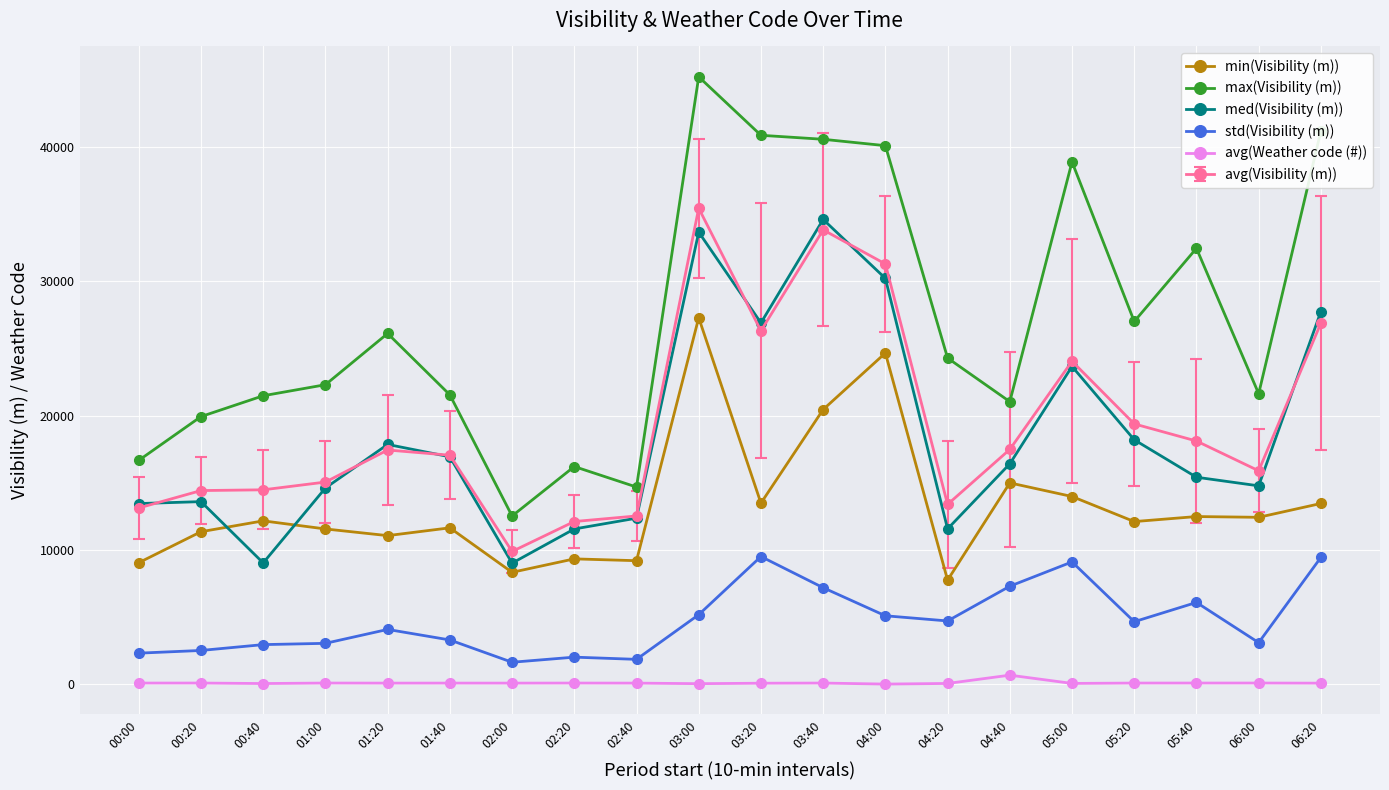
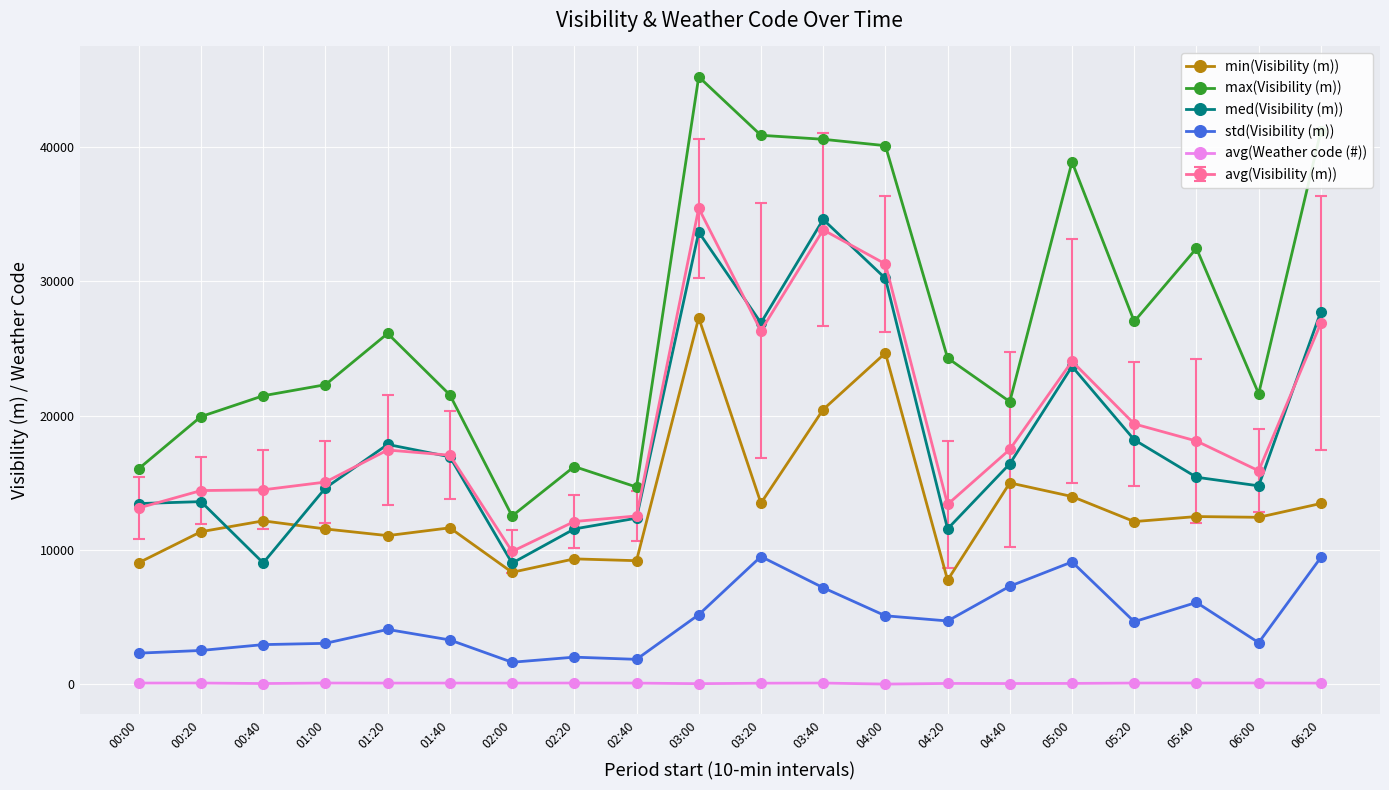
  {
    "min(Visibility (m))": {
      "00:00": 9000,
      "00:20": 11300,
      "00:40": 12200,
      "01:00": 11600,
      "01:20": 11100,
      "01:40": 11600,
      "02:20": 9300,
      "02:40": 9200,
      "03:00": 27300,
      "03:20": 13500,
      "03:40": 20400,
      "04:00": 24700,
      "04:20": 7700,
      "04:40": 15000,
      "05:00": 14000,
      "05:20": 12100,
      "05:40": 12500,
      "06:00": 12400,
      "06:20": 13500
    },
    "max(Visibility (m))": {
-     "00:00": 16700,
+     "00:00": 16000,
      "00:20": 19900,
      "00:40": 21500,
      "01:00": 22300,
      "01:20": 26100,
      "01:40": 21500,
      "02:00": 12500,
      "02:20": 16200,
      "02:40": 14700,
      "03:00": 45200,
      "03:20": 40900,
      "03:40": 40600,
      "04:00": 40100,
      "04:20": 24300,
      "04:40": 21000,
      "05:00": 38900,
      "05:20": 27000,
      "05:40": 32500,
      "06:00": 21600
    },
    "med(Visibility (m))": {
      "00:00": 13400,
      "00:20": 13600,
      "00:40": 9000,
      "01:00": 14600,
      "01:20": 17800,
      "02:00": 9000,
      "02:20": 11600,
      "03:00": 33700,
      "03:20": 26900,
      "03:40": 34600,
      "04:00": 30200,
      "04:20": 11600,
      "04:40": 16400,
      "05:00": 23700,
      "05:20": 18200,
      "05:40": 15400,
      "06:00": 14800,
      "06:20": 27700
    },
    "std(Visibility (m))": {
      "00:00": 2300,
      "00:20": 2500,
      "00:40": 2900,
      "01:00": 3000,
      "01:20": 4100,
      "01:40": 3300,
      "02:00": 1600,
      "02:20": 2000,
      "02:40": 1800,
      "03:00": 5200,
      "03:20": 9500,
      "03:40": 7200,
      "04:00": 5100,
      "04:20": 4700,
      "04:40": 7300,
      "05:00": 9100,
      "05:20": 4600,
      "05:40": 6100,
      "06:00": 3100,
      "06:20": 9400
    },
    "avg(Weather code (#))": {
      "00:00": 100,
      "00:20": 100,
      "00:40": 0,
      "01:00": 100,
      "01:20": 100,
      "01:40": 100,
      "02:00": 100,
      "02:20": 100,
      "02:40": 100,
      "03:00": 0,
      "03:20": 100,
      "03:40": 100,
      "04:00": 0,
      "04:20": 0,
-     "04:40": 700,
+     "04:40": 0,
      "05:00": 0,
      "05:20": 100,
      "05:40": 100,
      "06:00": 100,
      "06:20": 100
    }
  }
